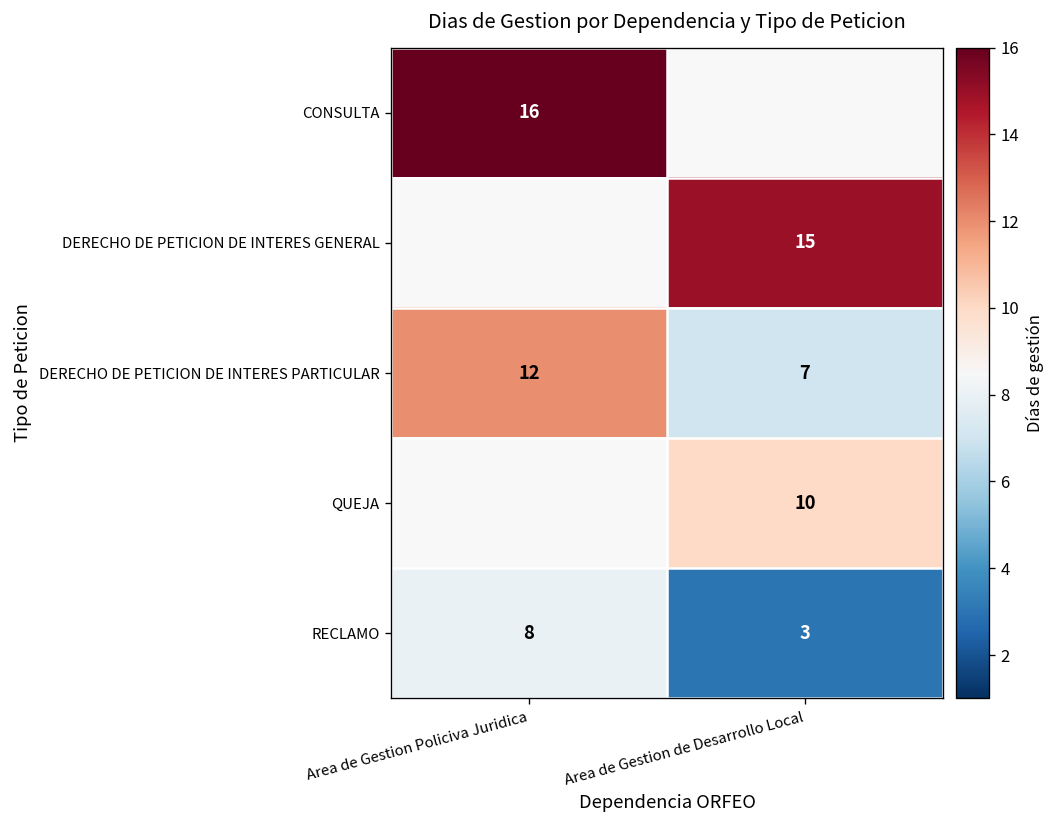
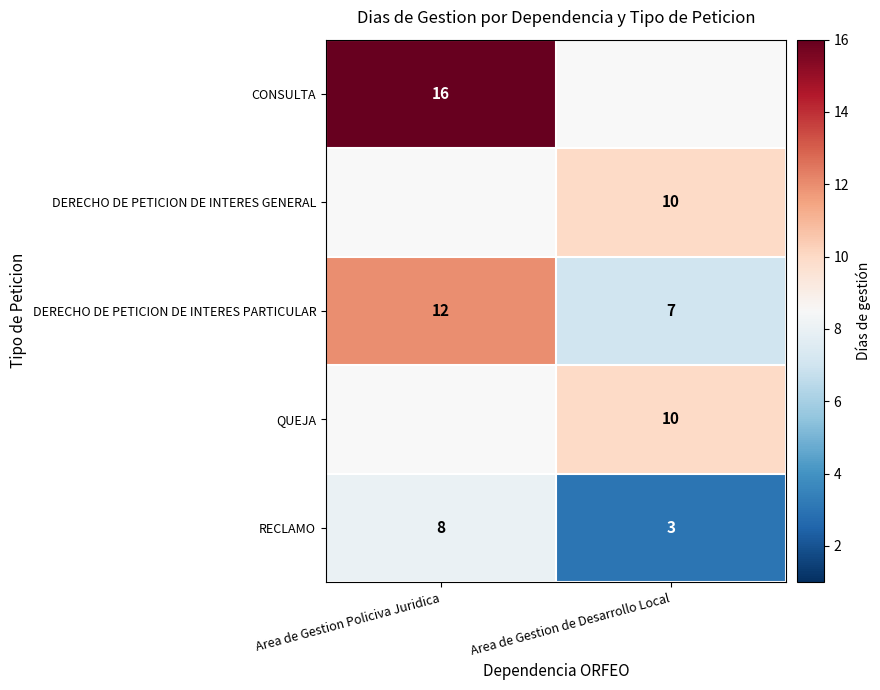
  {
    "CONSULTA": {
      "Area de Gestion Policiva Juridica": 16
    },
    "DERECHO DE PETICION DE INTERES GENERAL": {
-     "Area de Gestion de Desarrollo Local": 15
+     "Area de Gestion de Desarrollo Local": 10
    },
    "DERECHO DE PETICION DE INTERES PARTICULAR": {
      "Area de Gestion Policiva Juridica": 12,
      "Area de Gestion de Desarrollo Local": 7
    },
    "QUEJA": {
      "Area de Gestion de Desarrollo Local": 10
    },
    "RECLAMO": {
      "Area de Gestion Policiva Juridica": 8,
      "Area de Gestion de Desarrollo Local": 3
    }
  }
